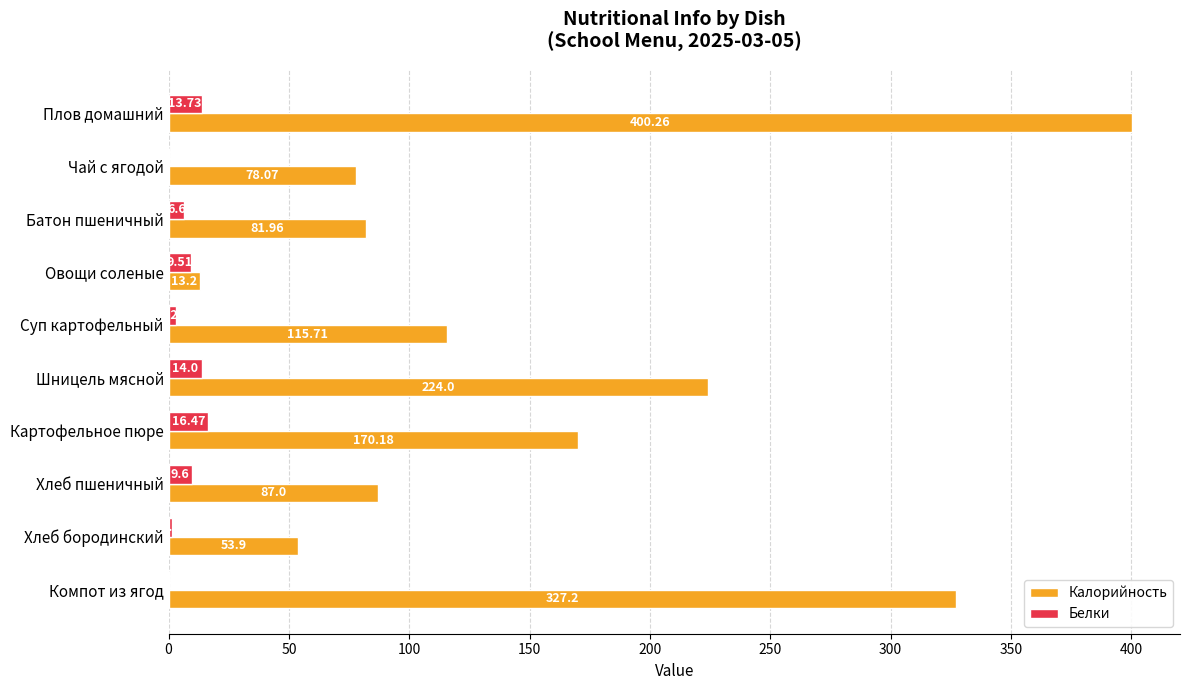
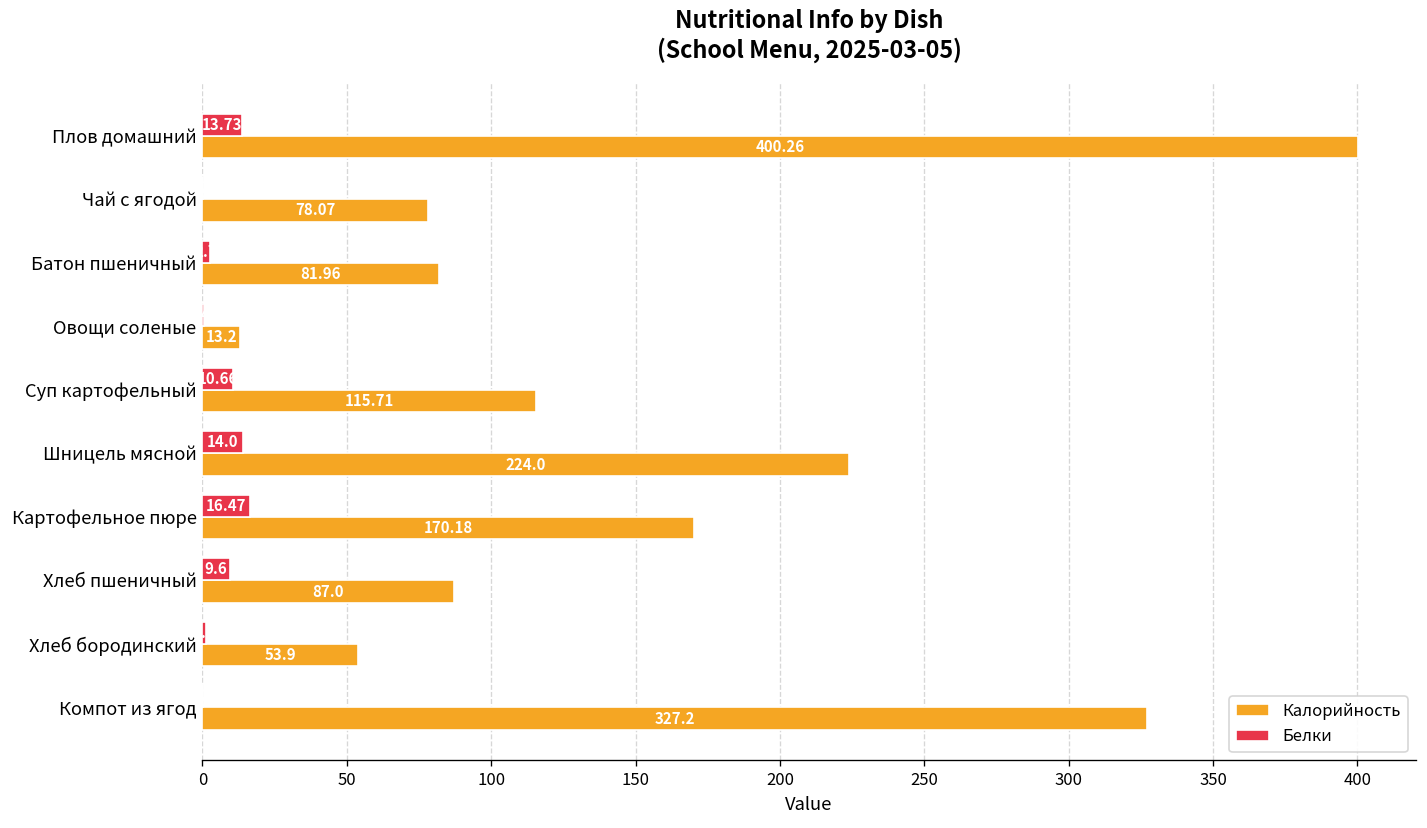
  {
    "Калорийность": {
      "Плов домашний": 400.26,
      "Чай с ягодой": 78.07,
      "Батон пшеничный": 81.96,
      "Овощи соленые": 13.2,
      "Суп картофельный": 115.71,
      "Шницель мясной": 224.0,
      "Картофельное пюре": 170.18,
      "Хлеб пшеничный": 87.0,
      "Хлеб бородинский": 53.9,
      "Компот из ягод": 327.2
    },
    "Белки": {
-     "Батон пшеничный": 7,
-     "Овощи соленые": 10,
-     "Суп картофельный": 3,
+     "Батон пшеничный": 3,
+     "Овощи соленые": 0,
+     "Суп картофельный": 11,
      "Хлеб бородинский": 1
    }
  }
